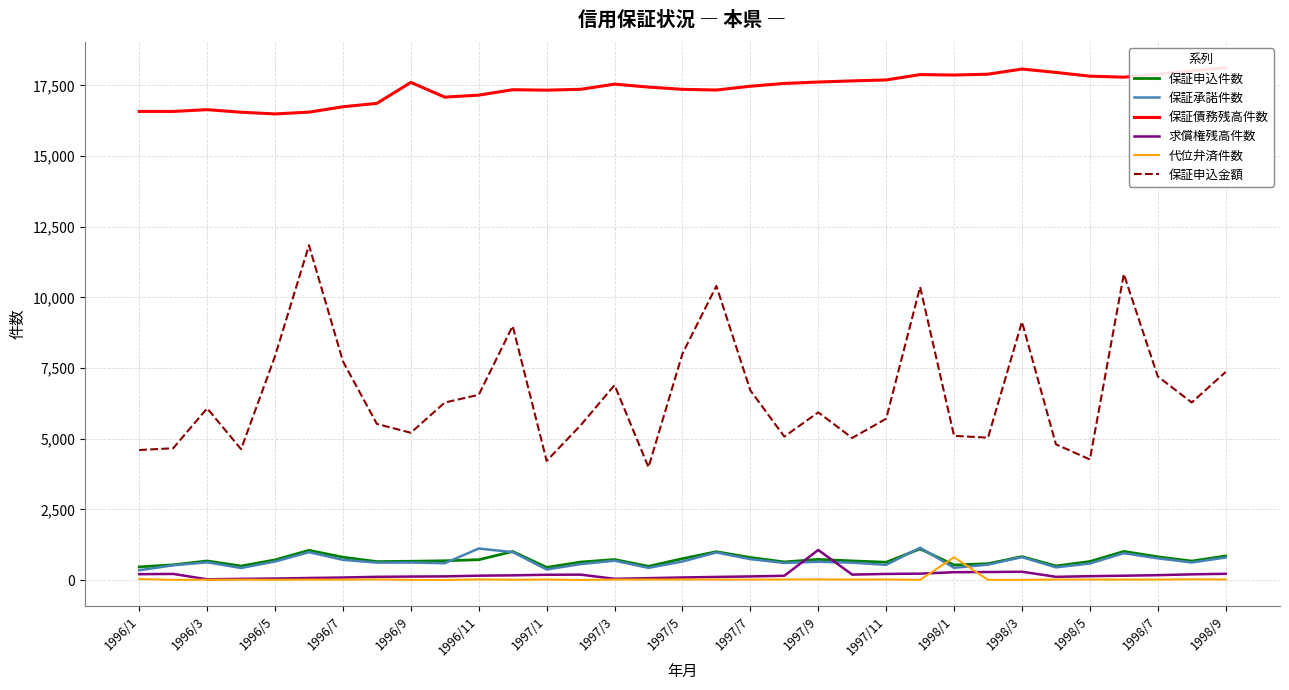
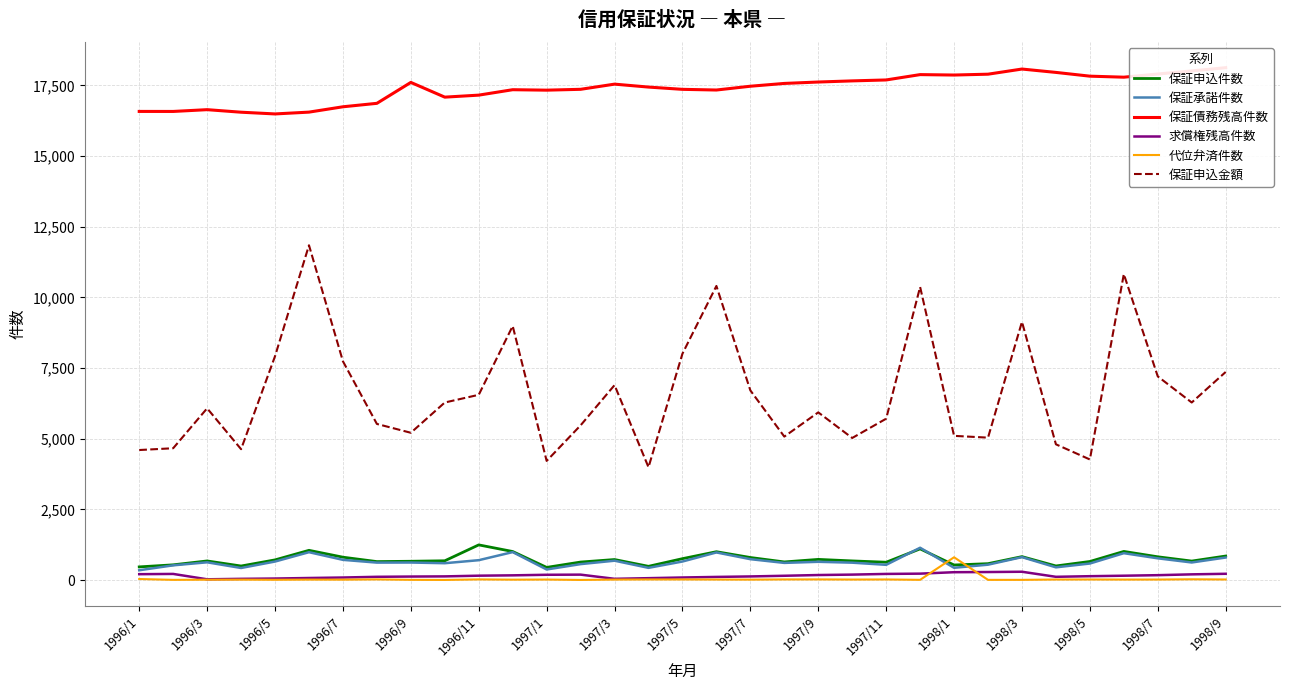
  {
    "保証申込件数": {
      "1996/1": "500",
      "1996/7": "800",
-     "1996/11": "700",
+     "1996/11": "1,200",
      "1997/5": "800",
      "1997/11": "600",
      "1998/1": "500"
    },
    "保証承諾件数": {
      "1996/1": "400",
      "1996/7": "700",
-     "1996/11": "1,100",
+     "1996/11": "700",
      "1997/5": "700",
      "1997/11": "500",
      "1998/1": "400"
    },
    "保証債務残高件数": {
      "1996/1": "16,600",
      "1996/3": "16,600",
      "1996/5": "16,500",
      "1996/7": "16,700",
      "1996/9": "17,600",
      "1996/11": "17,200",
      "1997/1": "17,300",
      "1997/3": "17,500",
      "1997/5": "17,400",
      "1997/7": "17,500",
      "1997/9": "17,600",
      "1997/11": "17,700",
      "1998/1": "17,900",
      "1998/3": "18,100",
      "1998/5": "17,800"
    },
    "求償権残高件数": {
      "1996/1": "200",
      "1996/9": "100",
      "1996/11": "200",
      "1997/1": "200",
      "1997/7": "100",
-     "1997/9": "1,100",
+     "1997/9": "200",
      "1997/11": "200",
      "1998/1": "300",
      "1998/3": "300",
      "1998/5": "100",
      "1998/7": "200",
      "1998/9": "200"
    },
    "代位弁済件数": {
      "1996/1": "0",
      "1996/9": "0",
      "1996/11": "0",
      "1997/1": "0",
      "1997/7": "0",
      "1997/9": "0",
      "1997/11": "0",
      "1998/1": "800",
      "1998/3": "0",
      "1998/5": "0",
      "1998/7": "0",
      "1998/9": "0"
    },
    "保証申込金額": {
      "1996/1": "4,600",
      "1996/3": "6,100",
      "1996/5": "7,900",
      "1996/7": "7,700",
      "1996/9": "5,200",
      "1996/11": "6,600",
      "1997/1": "4,200",
      "1997/3": "6,900",
      "1997/5": "8,000",
      "1997/7": "6,700",
      "1997/9": "5,900",
      "1997/11": "5,700",
      "1998/1": "5,100",
      "1998/3": "9,100",
      "1998/5": "4,300",
      "1998/7": "7,200",
      "1998/9": "7,400"
    }
  }
